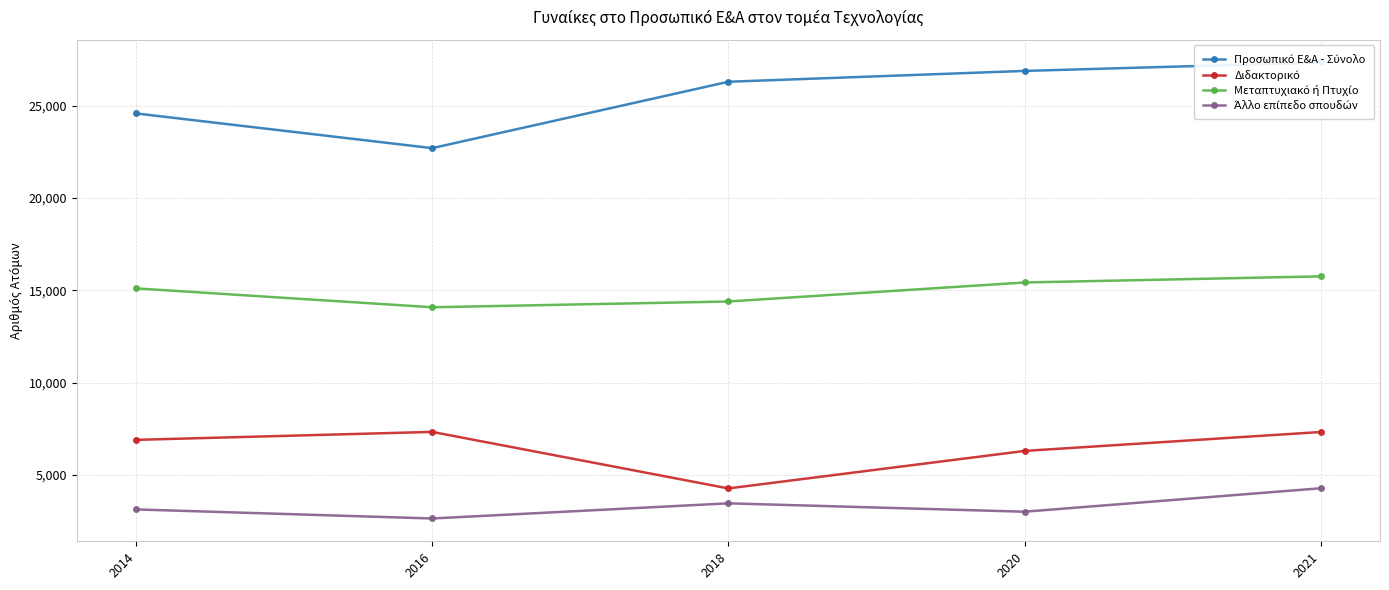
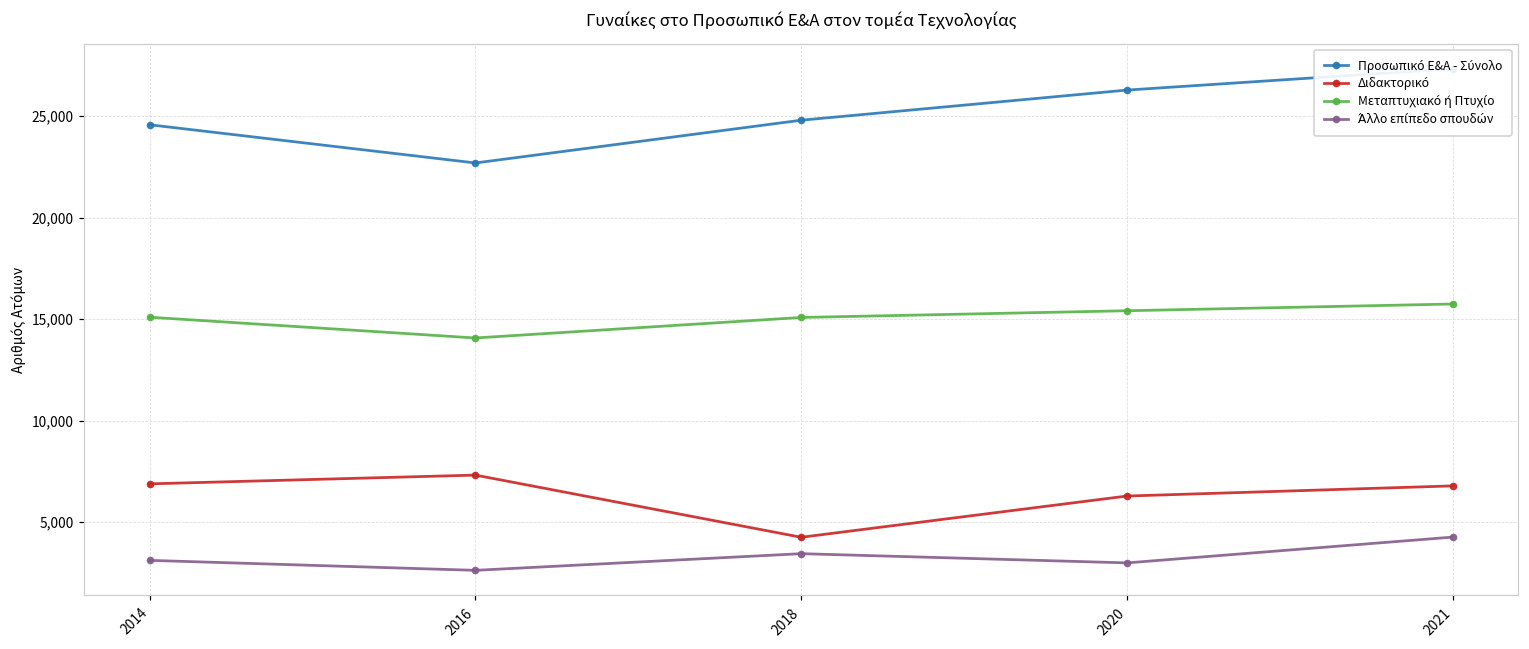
  {
    "Προσωπικό Ε&Α - Σύνολο": {
      "2014": "24,600",
      "2016": "22,700",
-     "2018": "26,300",
-     "2020": "26,900"
+     "2018": "24,800",
+     "2020": "26,300"
    },
    "Διδακτορικό": {
      "2014": "6,900",
      "2016": "7,300",
      "2018": "4,300",
      "2020": "6,300",
-     "2021": "7,300"
+     "2021": "6,800"
    },
    "Μεταπτυχιακό ή Πτυχίο": {
      "2014": "15,100",
      "2016": "14,100",
-     "2018": "14,400",
+     "2018": "15,100",
      "2020": "15,400",
      "2021": "15,800"
    },
    "Άλλο επίπεδο σπουδών": {
      "2014": "3,100",
      "2016": "2,600",
      "2018": "3,500",
      "2020": "3,000",
      "2021": "4,300"
    }
  }
